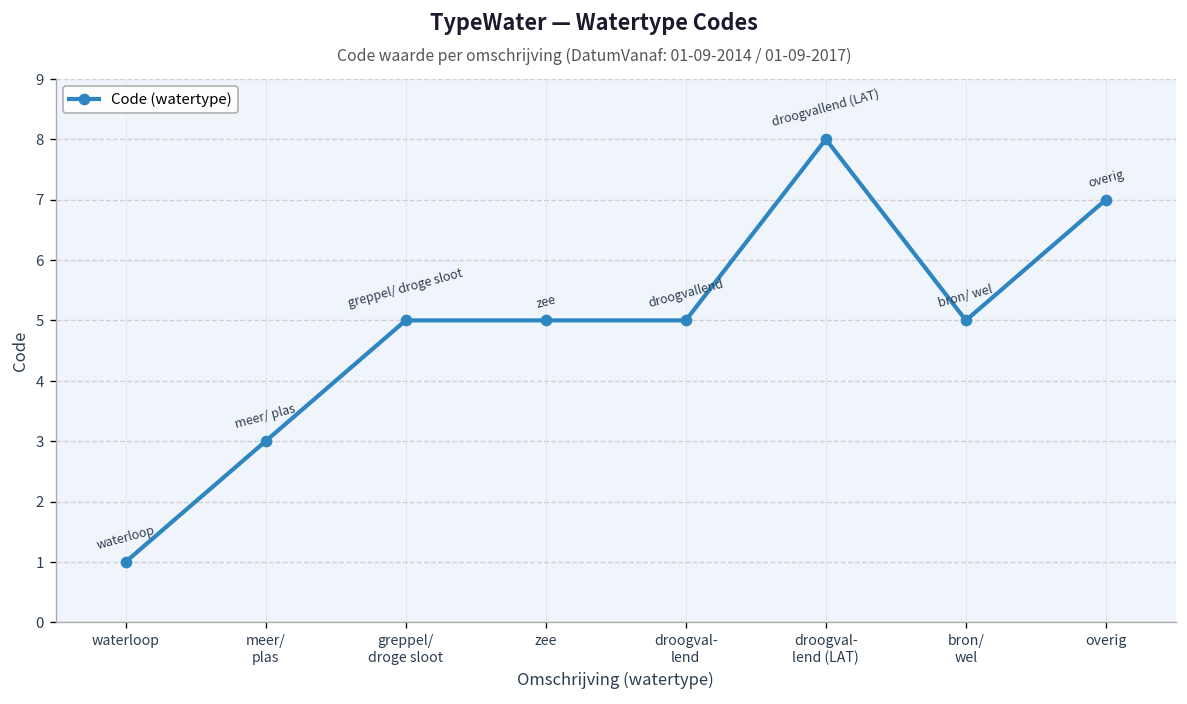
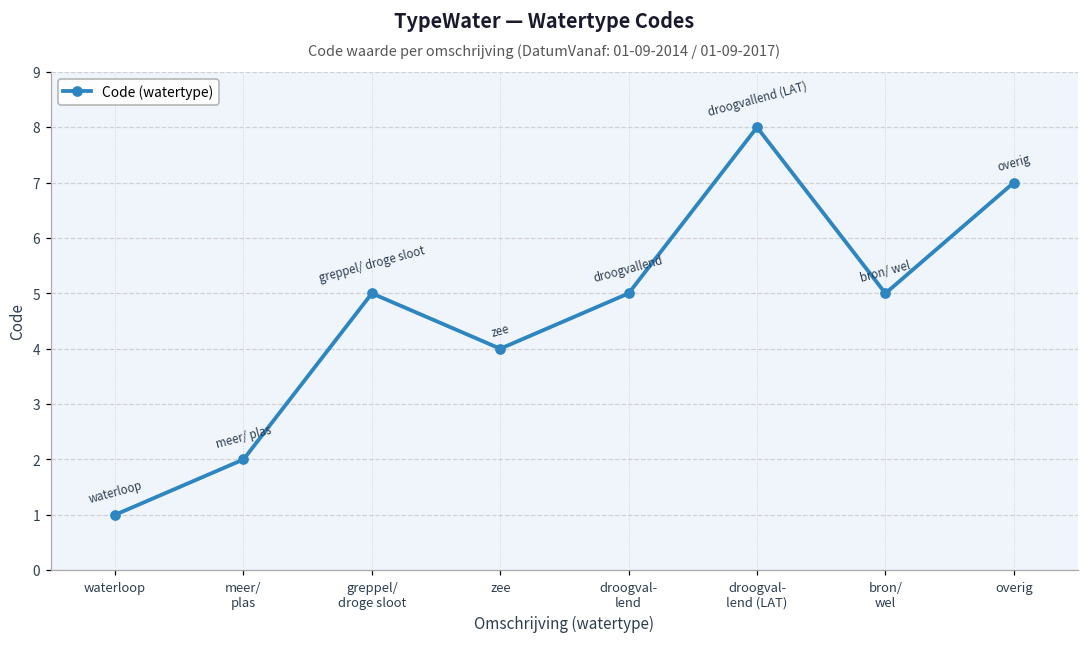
  {
    "waterloop": 1,
-   "meer/ plas": 3,
+   "meer/ plas": 2,
    "greppel/ droge sloot": 5,
-   "zee": 5,
+   "zee": 4,
    "droogval- lend": 5,
    "droogval- lend (LAT)": 8,
    "bron/ wel": 5,
    "overig": 7
  }
